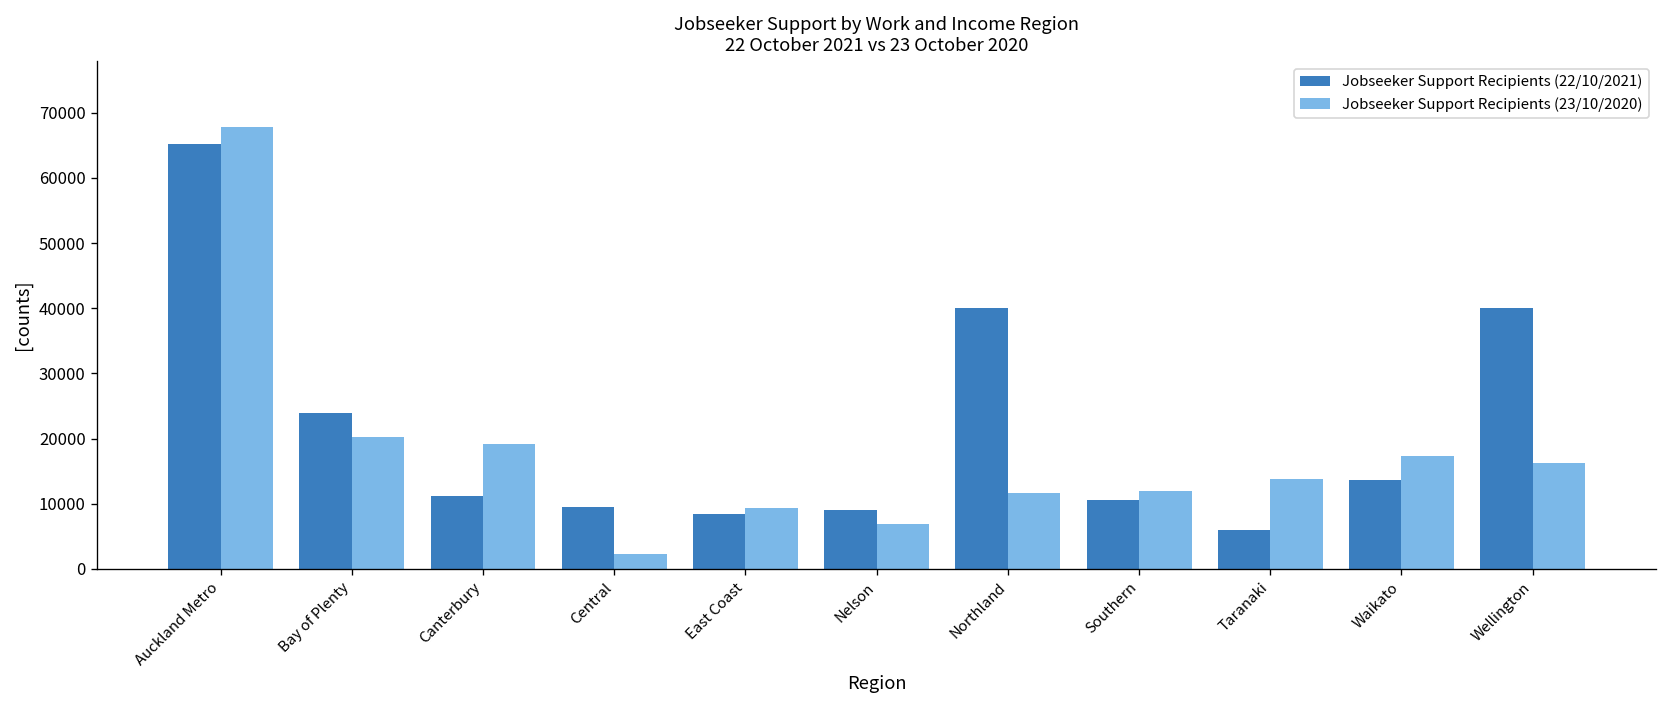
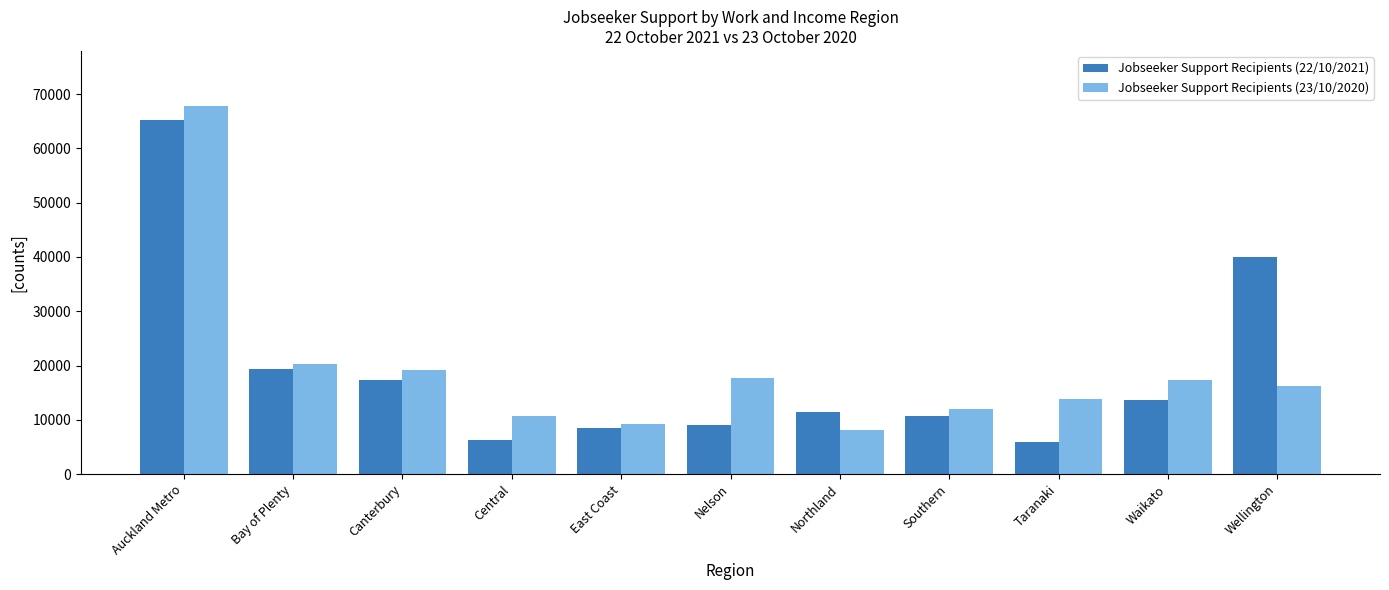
  {
    "Jobseeker Support Recipients (22/10/2021)": {
      "Auckland Metro": 65000,
-     "Bay of Plenty": 24000,
-     "Canterbury": 11000,
-     "Central": 10000,
+     "Bay of Plenty": 19000,
+     "Canterbury": 17000,
+     "Central": 6000,
      "East Coast": 8000,
      "Nelson": 9000,
-     "Northland": 40000,
+     "Northland": 11000,
      "Southern": 11000,
      "Taranaki": 6000,
      "Waikato": 14000,
      "Wellington": 40000
    },
    "Jobseeker Support Recipients (23/10/2020)": {
      "Auckland Metro": 68000,
      "Bay of Plenty": 20000,
      "Canterbury": 19000,
-     "Central": 2000,
+     "Central": 11000,
      "East Coast": 9000,
-     "Nelson": 7000,
-     "Northland": 12000,
+     "Nelson": 18000,
+     "Northland": 8000,
      "Southern": 12000,
      "Taranaki": 14000,
      "Waikato": 17000,
      "Wellington": 16000
    }
  }
